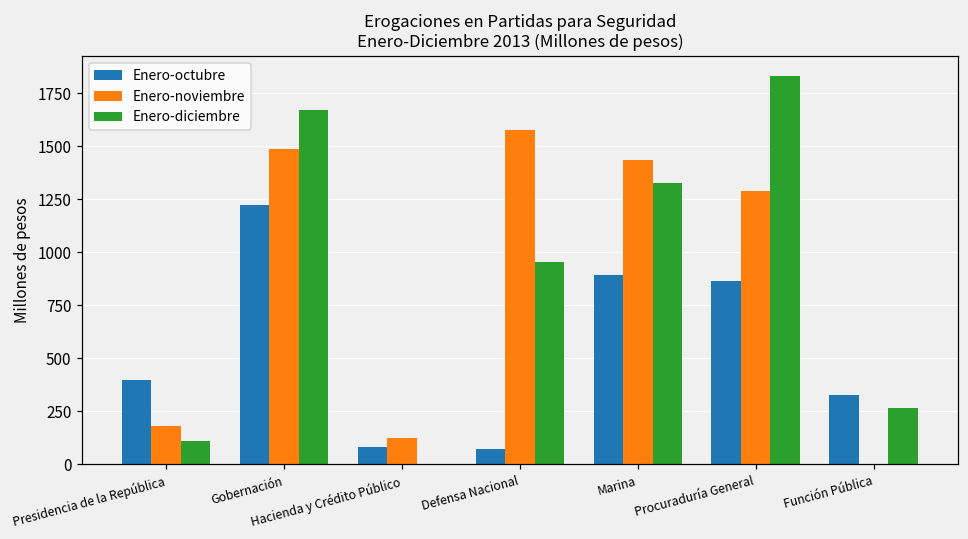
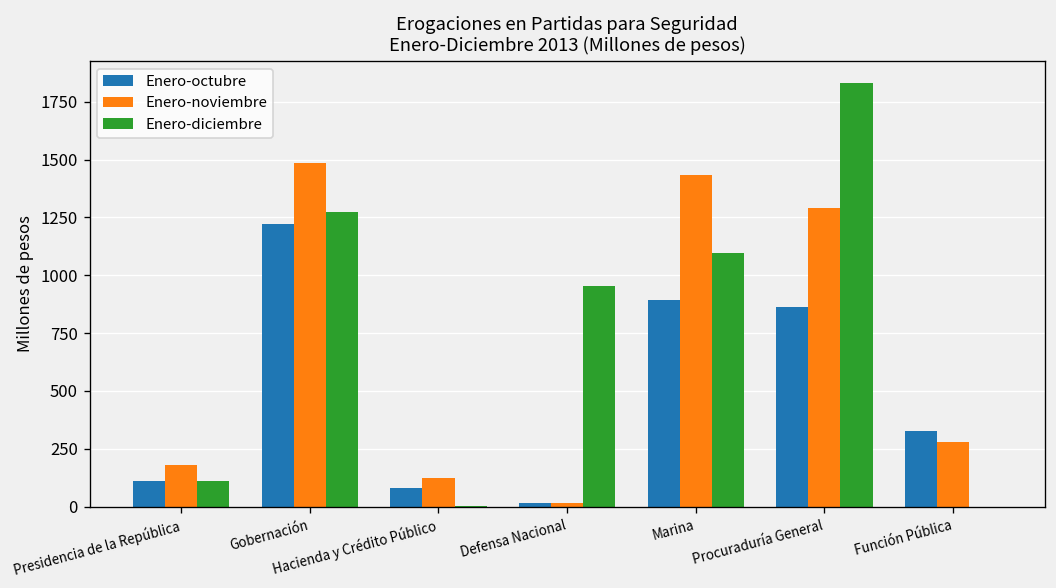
  {
    "Enero-octubre": {
-     "Presidencia de la República": 400,
+     "Presidencia de la República": 110,
      "Gobernación": 1220,
      "Hacienda y Crédito Público": 80,
-     "Defensa Nacional": 70,
+     "Defensa Nacional": 10,
      "Marina": 890,
      "Procuraduría General": 860,
      "Función Pública": 330
    },
    "Enero-noviembre": {
      "Presidencia de la República": 180,
      "Gobernación": 1490,
      "Hacienda y Crédito Público": 120,
-     "Defensa Nacional": 1580,
+     "Defensa Nacional": 20,
      "Marina": 1430,
      "Procuraduría General": 1290,
-     "Función Pública": 0
+     "Función Pública": 280
    },
    "Enero-diciembre": {
      "Presidencia de la República": 110,
-     "Gobernación": 1670,
+     "Gobernación": 1270,
      "Defensa Nacional": 950,
-     "Marina": 1330,
+     "Marina": 1100,
      "Procuraduría General": 1830,
-     "Función Pública": 270
+     "Función Pública": 0
    }
  }
